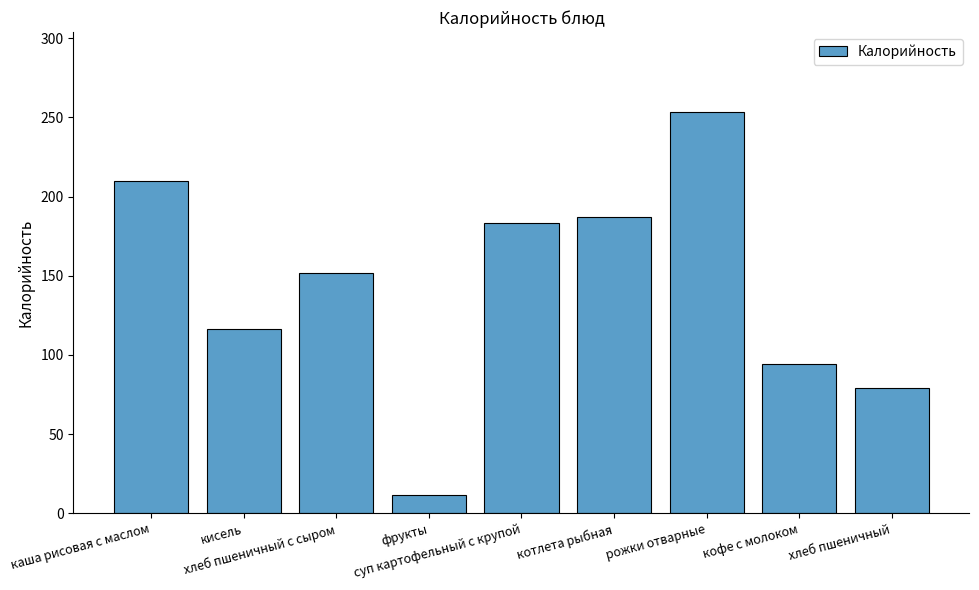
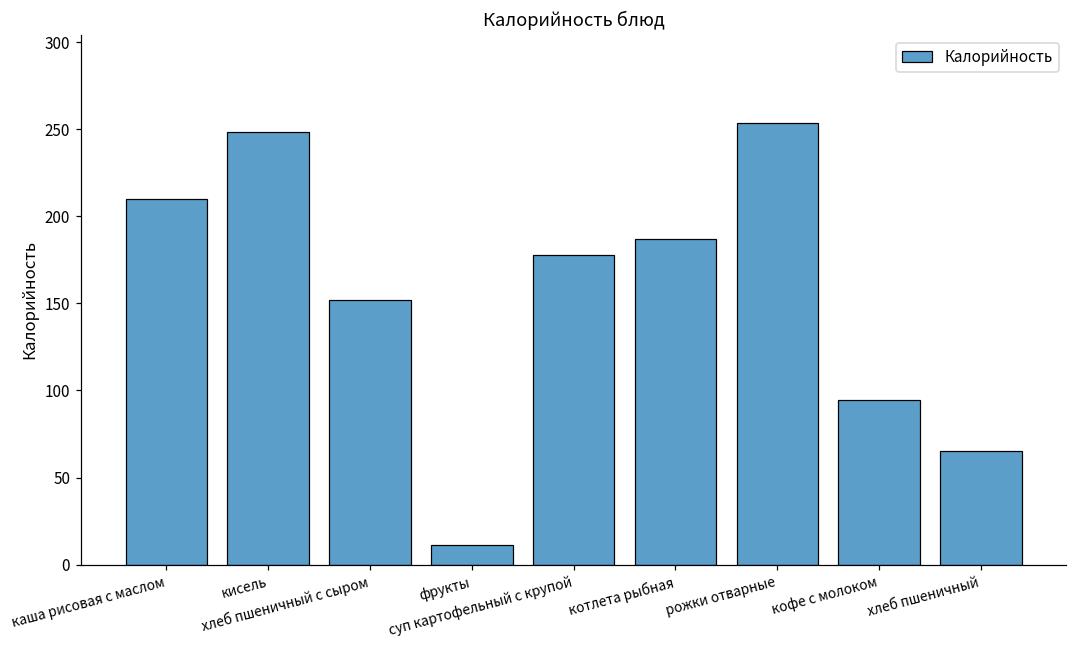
  {
    "каша рисовая с маслом": 210,
-   "кисель": 116,
+   "кисель": 248,
    "хлеб пшеничный с сыром": 152,
    "фрукты": 11,
-   "суп картофельный с крупой": 184,
+   "суп картофельный с крупой": 178,
    "котлета рыбная": 187,
    "рожки отварные": 253,
    "кофе с молоком": 94,
-   "хлеб пшеничный": 79
+   "хлеб пшеничный": 65
  }
